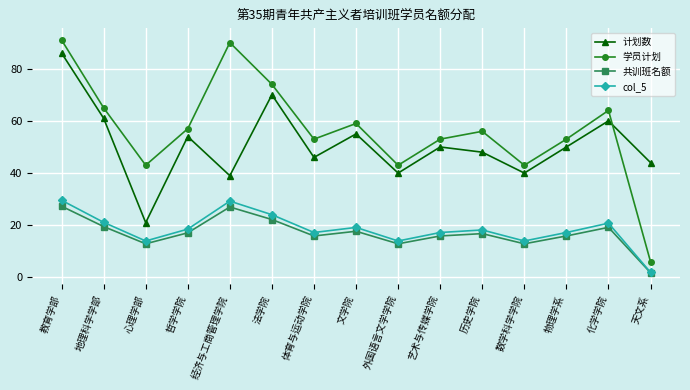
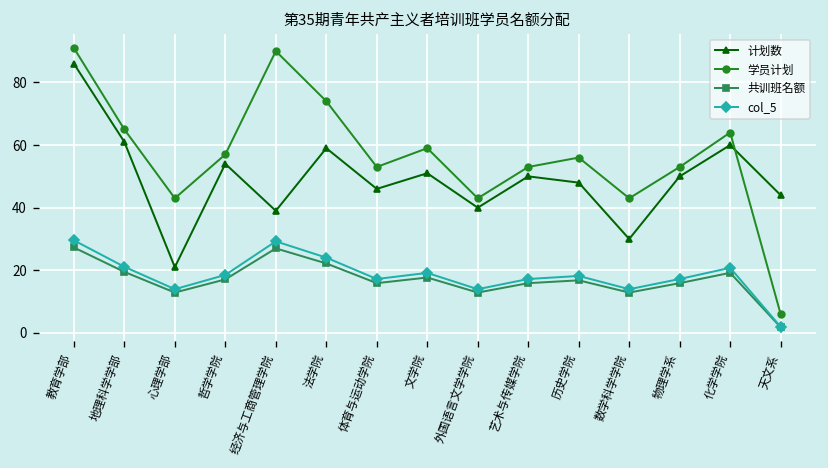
  {
    "计划数": {
      "教育学部": 86,
      "地理科学学部": 61,
      "心理学部": 21,
      "哲学学院": 54,
      "经济与工商管理学院": 39,
-     "法学院": 70,
+     "法学院": 59,
      "体育与运动学院": 46,
-     "文学院": 55,
+     "文学院": 51,
      "外国语言文学学院": 40,
      "艺术与传媒学院": 50,
      "历史学院": 48,
-     "数学科学学院": 40,
+     "数学科学学院": 30,
      "物理学系": 50,
      "化学学院": 60,
      "天文系": 44
    },
    "col_5": {
      "教育学部": 30,
      "地理科学学部": 21,
      "心理学部": 14,
      "哲学学院": 19,
      "经济与工商管理学院": 29,
      "法学院": 24,
      "体育与运动学院": 17,
      "文学院": 19,
      "外国语言文学学院": 14,
      "艺术与传媒学院": 17,
      "历史学院": 18,
      "数学科学学院": 14,
      "物理学系": 17,
      "化学学院": 21
    }
  }
